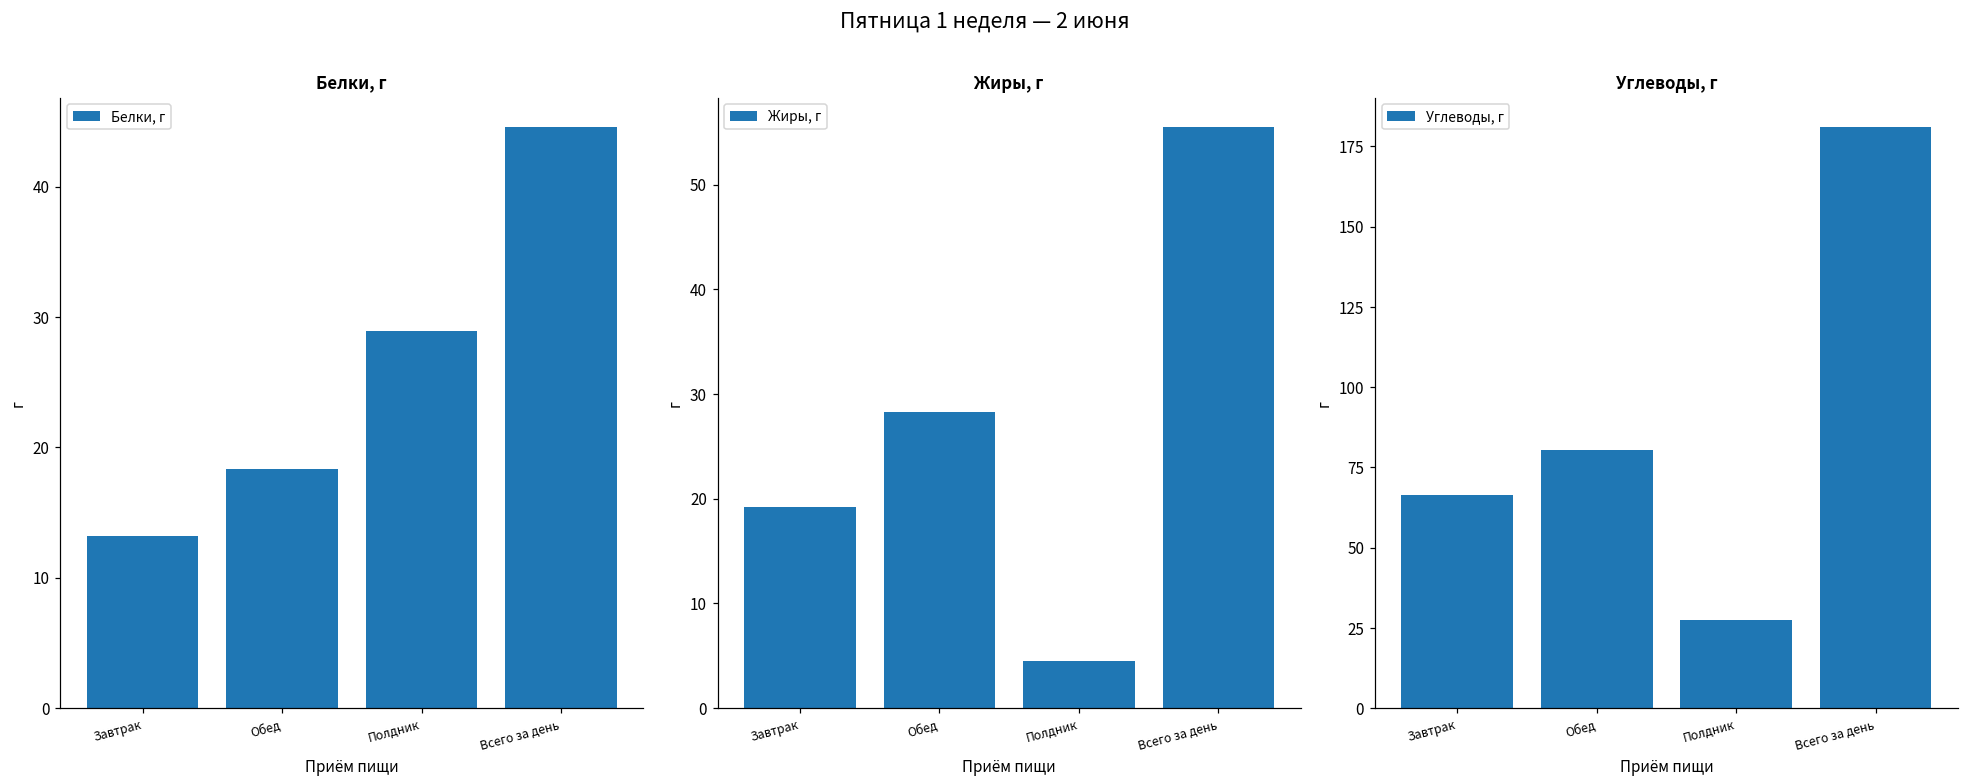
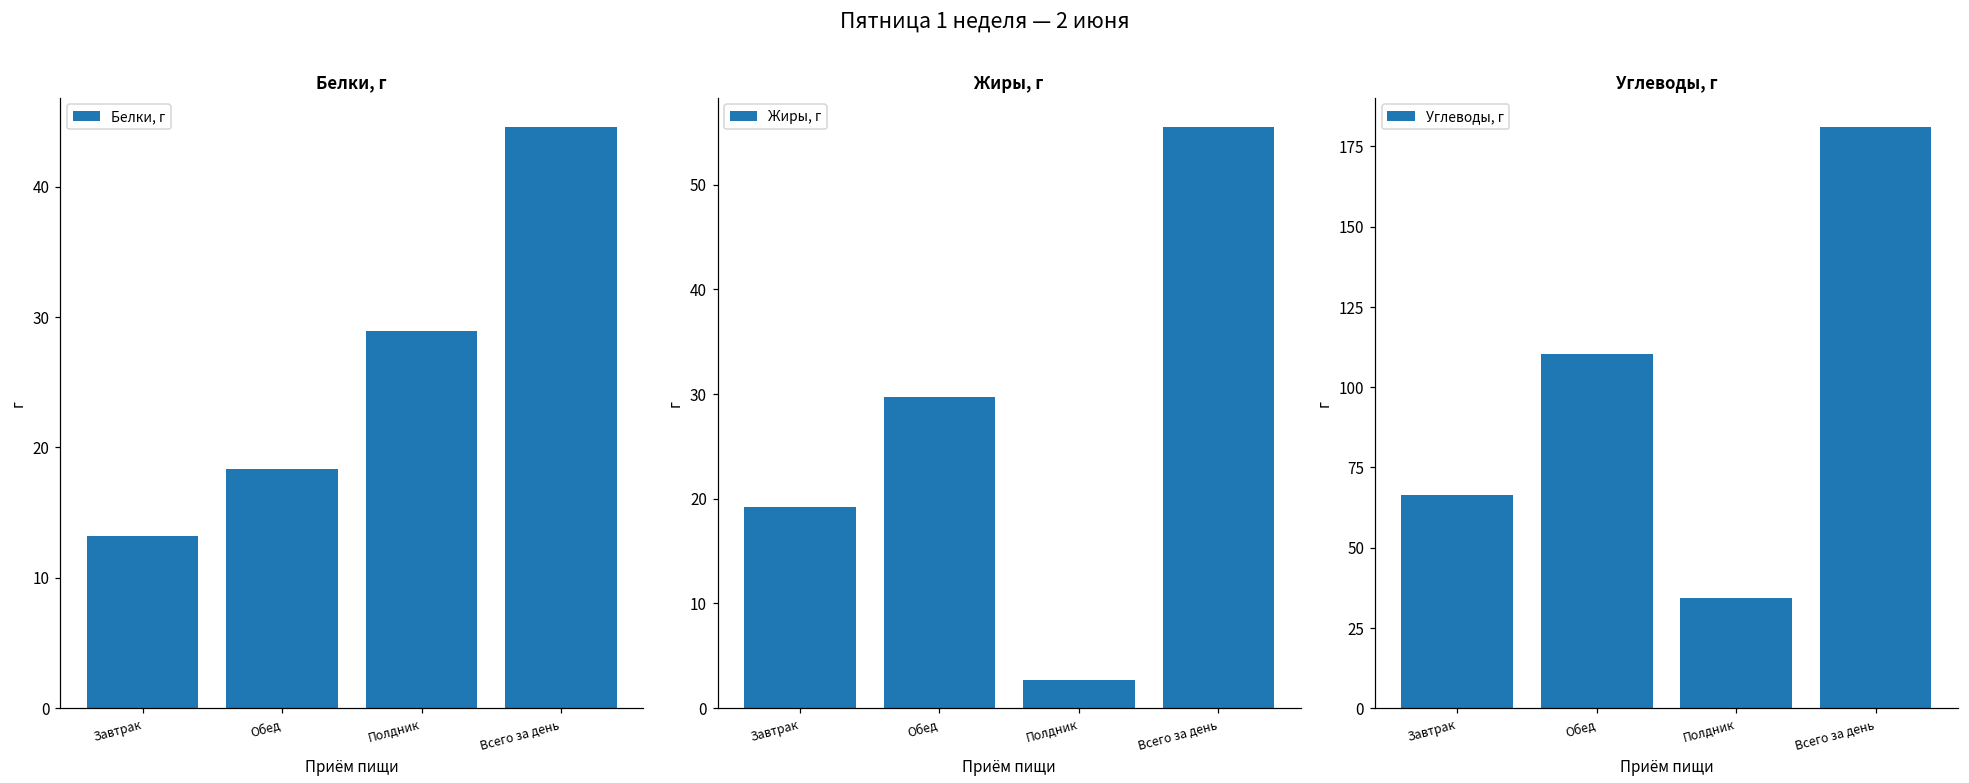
  {
    "Белки, г": {
      "Завтрак": 13.2,
      "Обед": 18.3,
      "Полдник": 28.9,
      "Всего за день": 44.6
    },
    "Жиры, г": {
      "Завтрак": 19,
-     "Обед": 28,
-     "Полдник": 5,
+     "Обед": 30,
+     "Полдник": 3,
      "Всего за день": 56
    },
    "Углеводы, г": {
      "Завтрак": 66,
-     "Обед": 80,
-     "Полдник": 28,
+     "Обед": 110,
+     "Полдник": 34,
      "Всего за день": 181
    }
  }
